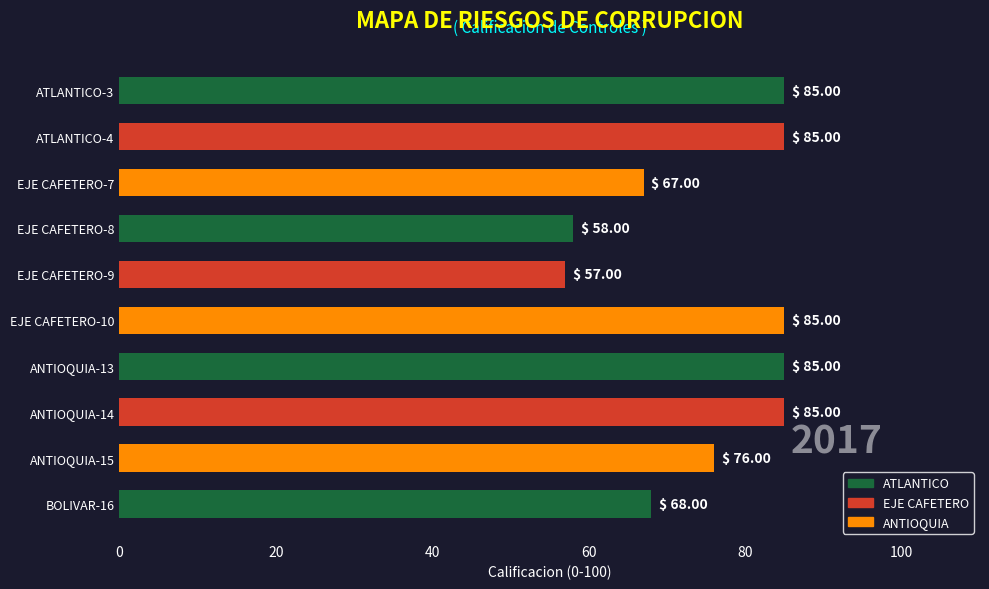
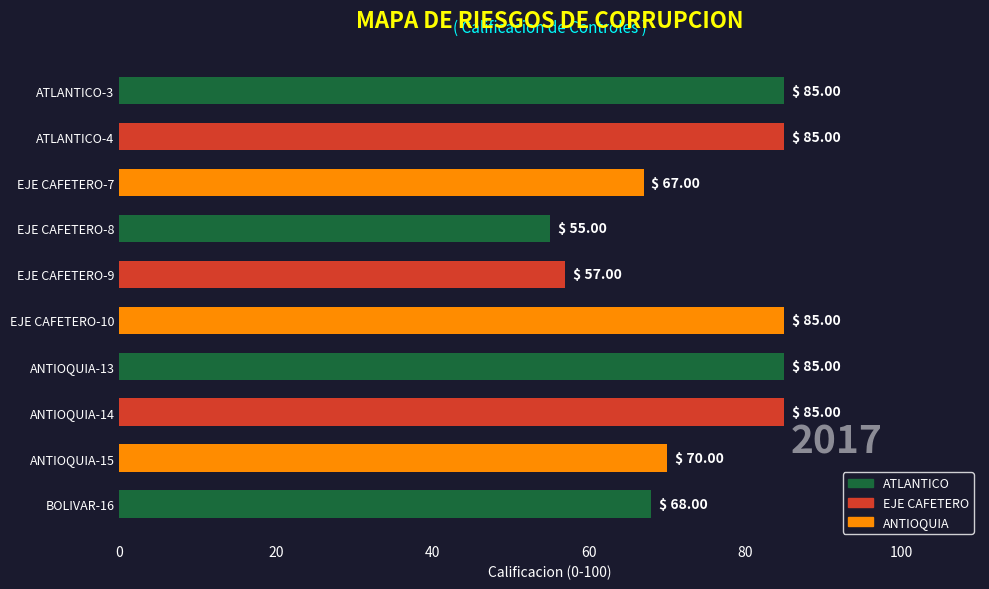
  {
    "ATLANTICO-3": 85.00,
    "ATLANTICO-4": 85.00,
    "EJE CAFETERO-7": 67.00,
-   "EJE CAFETERO-8": 58.00,
+   "EJE CAFETERO-8": 55.00,
    "EJE CAFETERO-9": 57.00,
    "EJE CAFETERO-10": 85.00,
    "ANTIOQUIA-13": 85.00,
    "ANTIOQUIA-14": 85.00,
-   "ANTIOQUIA-15": 76.00,
+   "ANTIOQUIA-15": 70.00,
    "BOLIVAR-16": 68.00
  }
